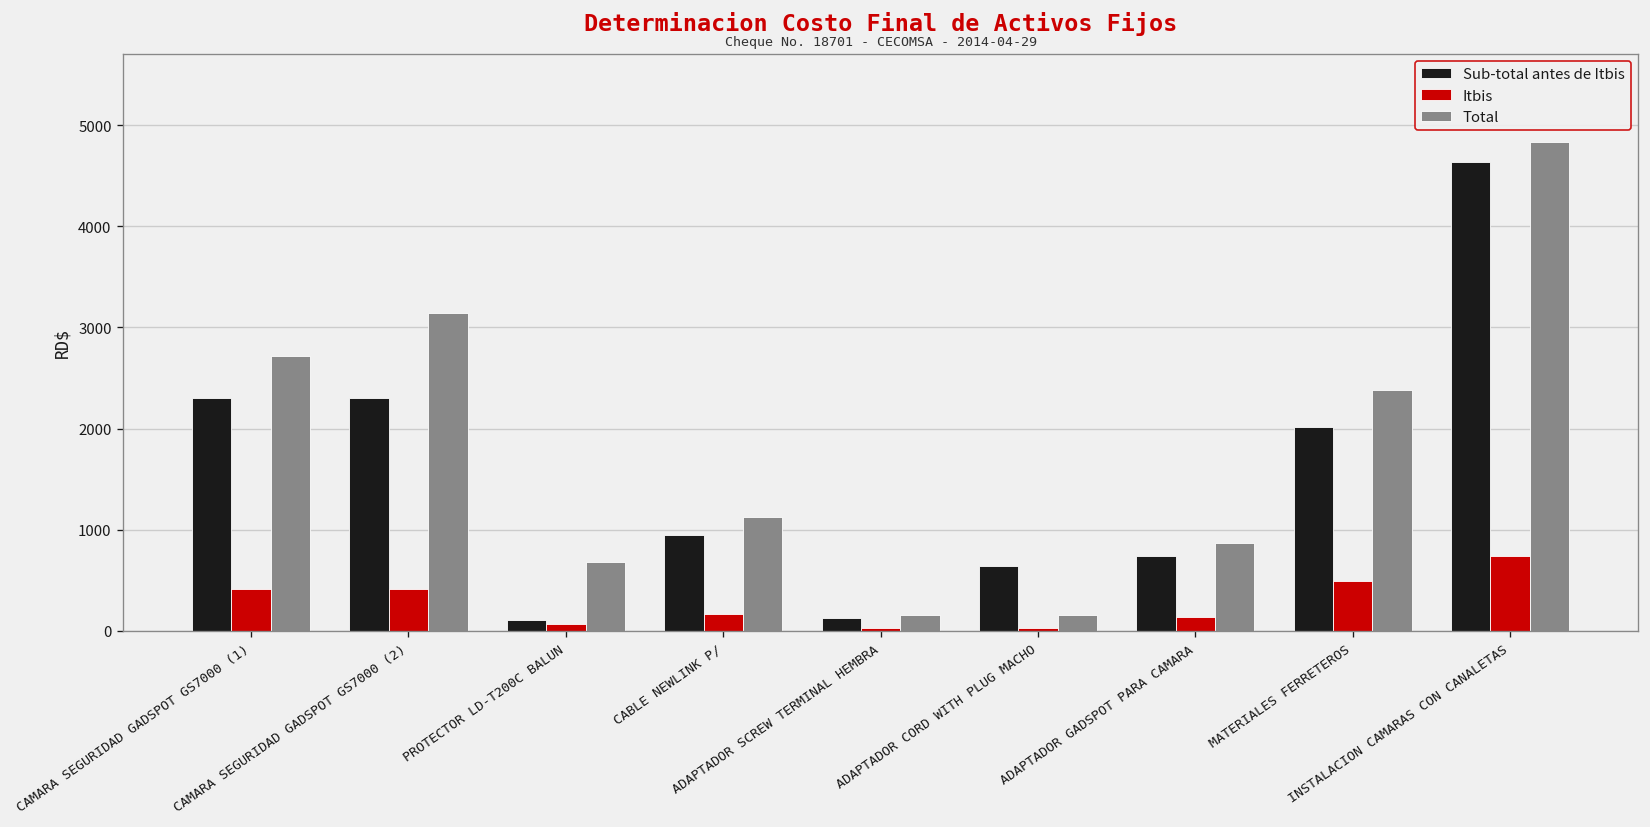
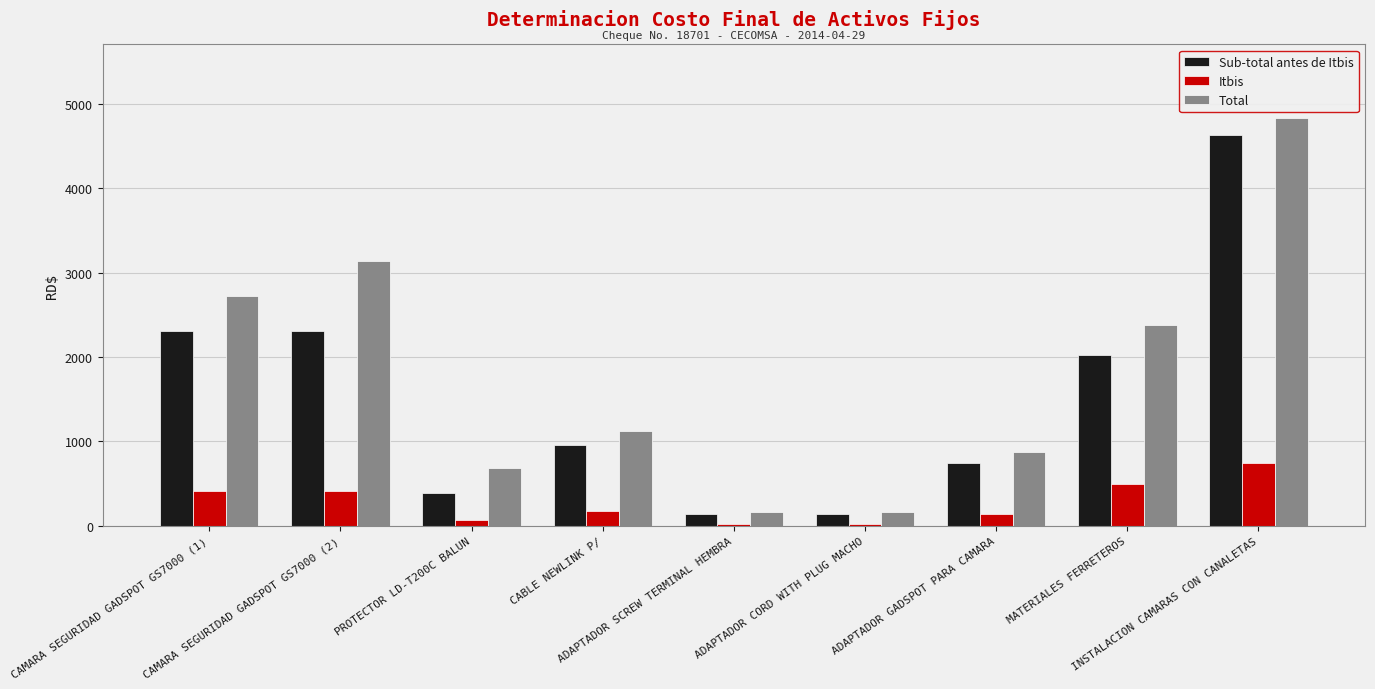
  {
    "Sub-total antes de Itbis": {
      "CAMARA SEGURIDAD GADSPOT GS7000 (1)": 2300,
      "CAMARA SEGURIDAD GADSPOT GS7000 (2)": 2300,
-     "PROTECTOR LD-T200C BALUN": 100,
+     "PROTECTOR LD-T200C BALUN": 400,
      "CABLE NEWLINK P/": 1000,
      "ADAPTADOR SCREW TERMINAL HEMBRA": 100,
-     "ADAPTADOR CORD WITH PLUG MACHO": 600,
+     "ADAPTADOR CORD WITH PLUG MACHO": 100,
      "ADAPTADOR GADSPOT PARA CAMARA": 700,
      "MATERIALES FERRETEROS": 2000,
      "INSTALACION CAMARAS CON CANALETAS": 4600
    },
    "Itbis": {
      "CAMARA SEGURIDAD GADSPOT GS7000 (1)": 400,
      "CAMARA SEGURIDAD GADSPOT GS7000 (2)": 400,
      "PROTECTOR LD-T200C BALUN": 100,
      "CABLE NEWLINK P/": 200,
      "ADAPTADOR GADSPOT PARA CAMARA": 100,
      "MATERIALES FERRETEROS": 500,
      "INSTALACION CAMARAS CON CANALETAS": 700
    },
    "Total": {
      "CAMARA SEGURIDAD GADSPOT GS7000 (1)": 2700,
      "CAMARA SEGURIDAD GADSPOT GS7000 (2)": 3100,
      "PROTECTOR LD-T200C BALUN": 700,
      "CABLE NEWLINK P/": 1100,
      "ADAPTADOR SCREW TERMINAL HEMBRA": 200,
      "ADAPTADOR CORD WITH PLUG MACHO": 200,
      "ADAPTADOR GADSPOT PARA CAMARA": 900,
      "MATERIALES FERRETEROS": 2400,
      "INSTALACION CAMARAS CON CANALETAS": 4800
    }
  }
